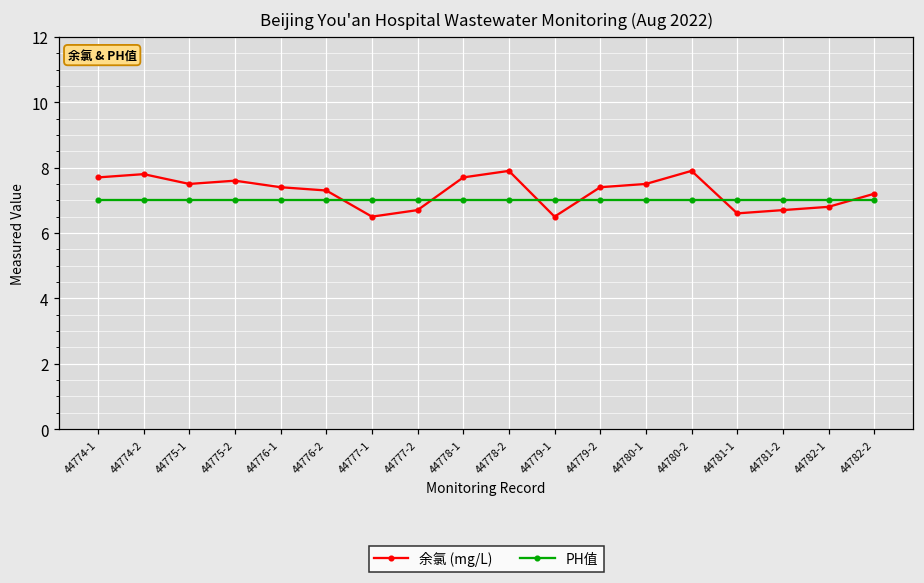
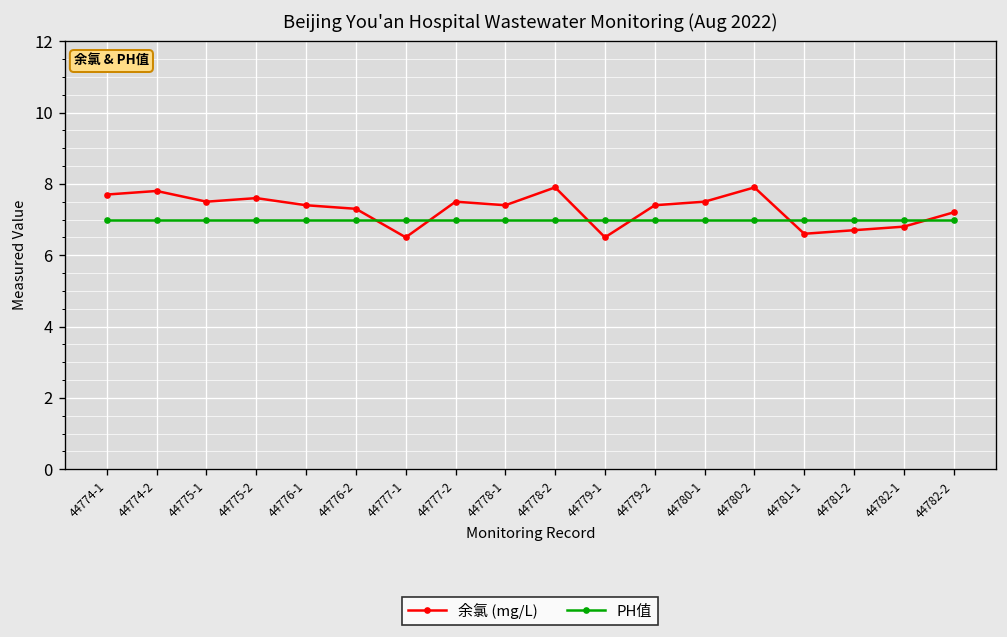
  {
    "余氯 (mg/L)": {
      "44774-1": 7.7,
      "44774-2": 7.8,
      "44775-1": 7.5,
      "44775-2": 7.6,
      "44776-1": 7.4,
      "44776-2": 7.3,
      "44777-1": 6.5,
-     "44777-2": 6.7,
-     "44778-1": 7.7,
+     "44777-2": 7.5,
+     "44778-1": 7.4,
      "44778-2": 7.9,
      "44779-1": 6.5,
      "44779-2": 7.4,
      "44780-1": 7.5,
      "44780-2": 7.9,
      "44781-1": 6.6,
      "44781-2": 6.7,
      "44782-1": 6.8,
      "44782-2": 7.2
    },
    "PH值": {
      "44774-1": 7.0,
      "44774-2": 7.0,
      "44775-1": 7.0,
      "44775-2": 7.0,
      "44776-1": 7.0,
      "44776-2": 7.0,
      "44777-1": 7.0,
      "44777-2": 7.0,
      "44778-1": 7.0,
      "44778-2": 7.0,
      "44779-1": 7.0,
      "44779-2": 7.0,
      "44780-1": 7.0,
      "44780-2": 7.0,
      "44781-1": 7.0,
      "44781-2": 7.0,
      "44782-1": 7.0,
      "44782-2": 7.0
    }
  }
